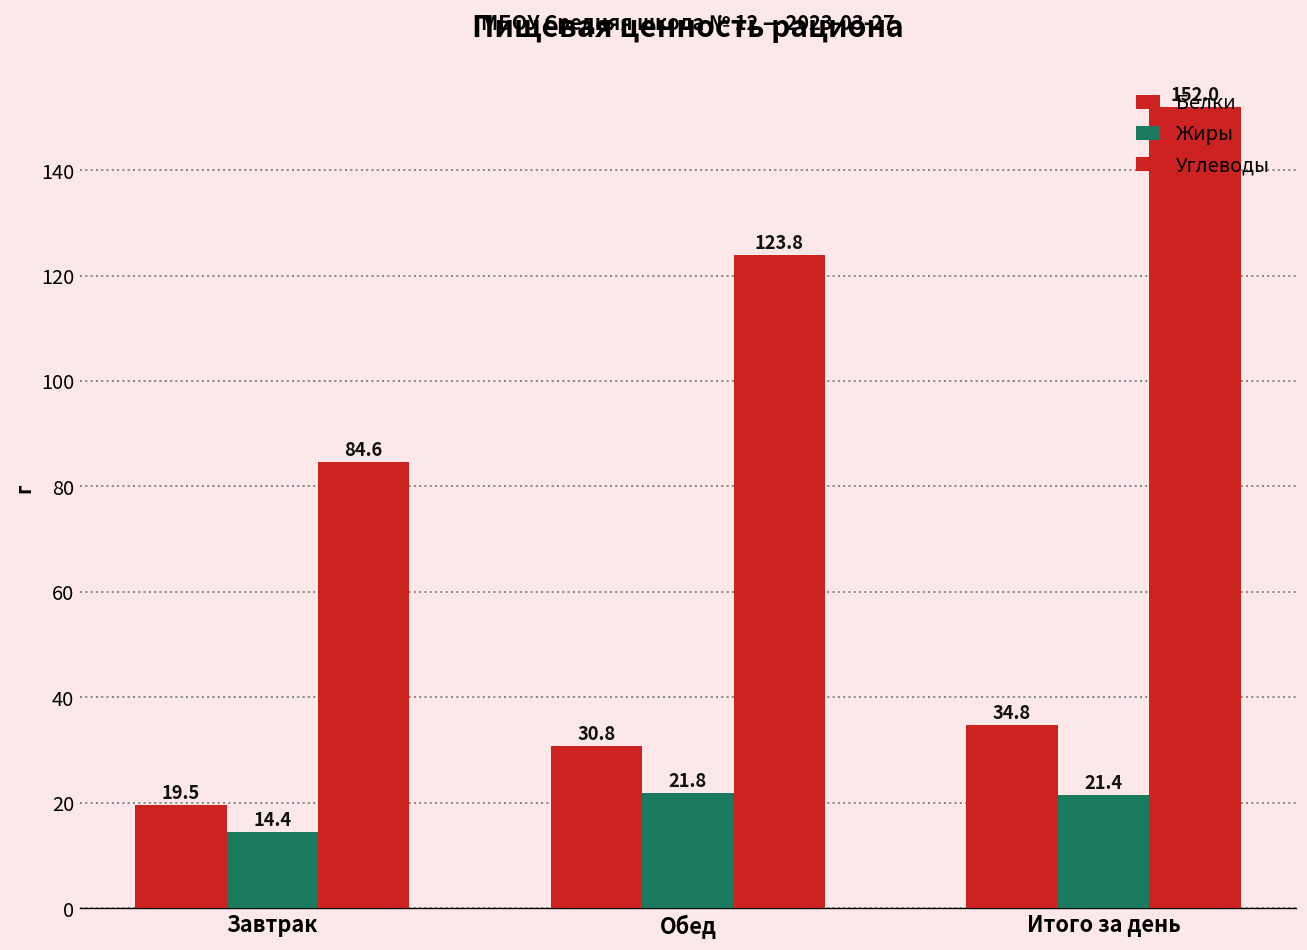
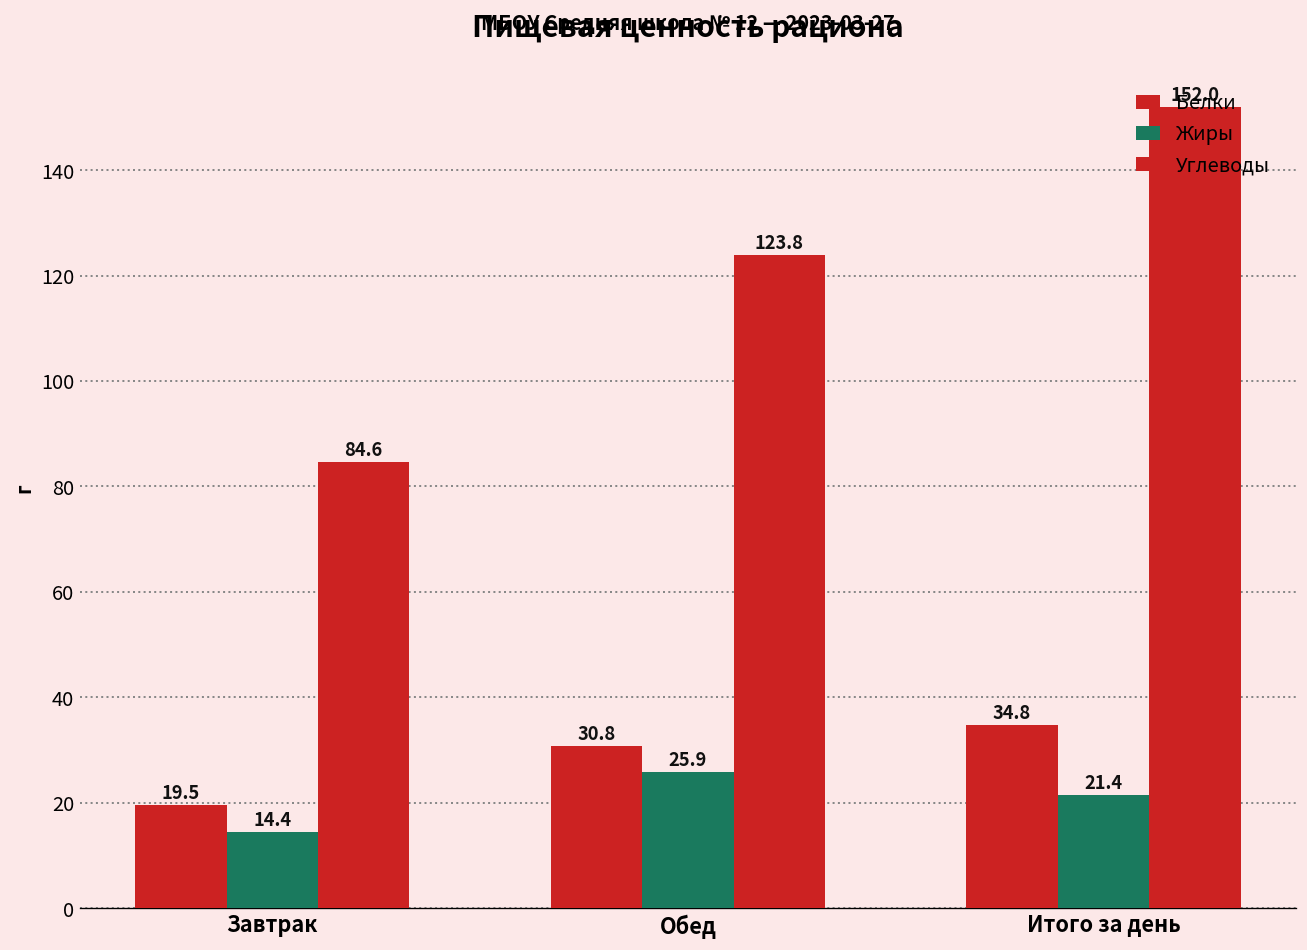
  {
    "Жиры": {
      "Завтрак": 14.4,
-     "Обед": 21.8,
+     "Обед": 25.9,
      "Итого за день": 21.4
    }
  }
